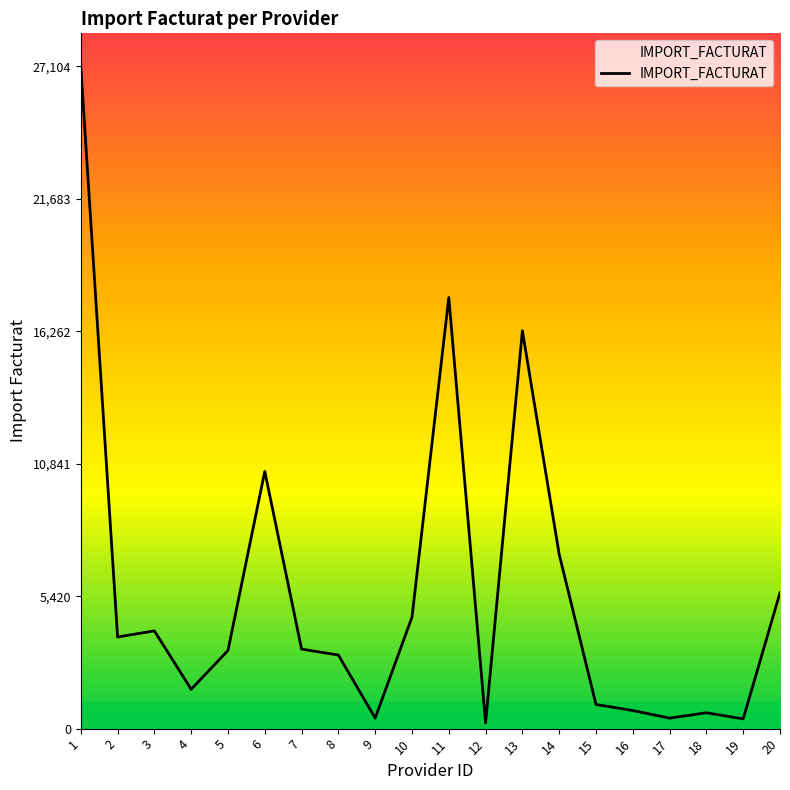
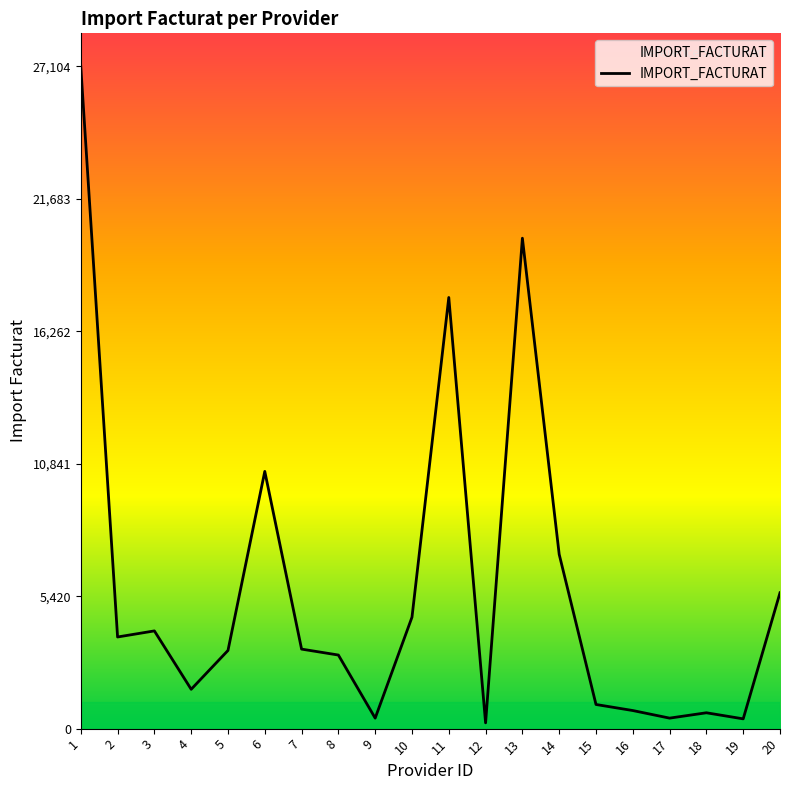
  {
    "1": "27,100",
    "2": "3,800",
    "3": "4,000",
    "4": "1,600",
    "5": "3,200",
    "6": "10,500",
    "7": "3,300",
    "8": "3,000",
    "10": "4,600",
    "11": "17,600",
-   "13": "16,300",
+   "13": "20,100",
    "14": "7,100",
    "20": "5,600"
  }
